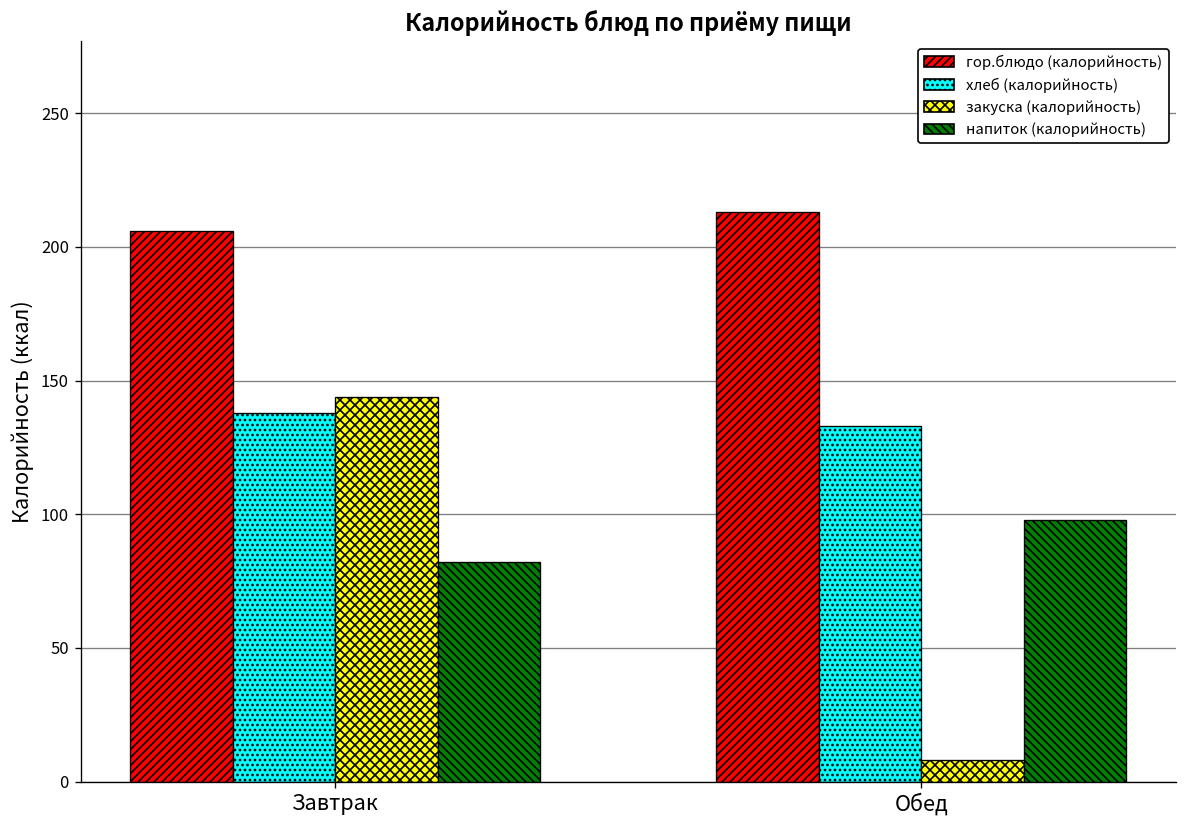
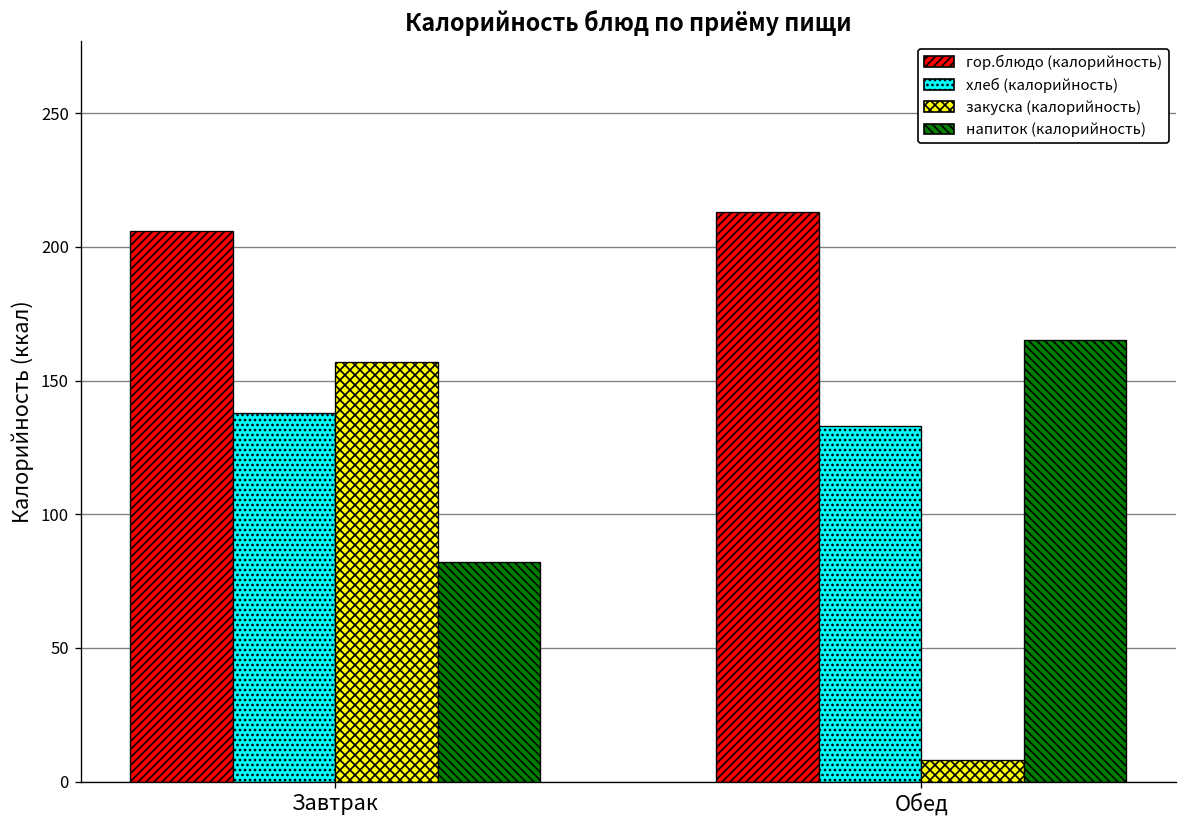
  {
    "гор.блюдо (калорийность)": {
      "Завтрак": 206,
      "Обед": 213
    },
    "хлеб (калорийность)": {
      "Завтрак": 138,
      "Обед": 133
    },
    "закуска (калорийность)": {
-     "Завтрак": 144,
+     "Завтрак": 157,
      "Обед": 8
    },
    "напиток (калорийность)": {
      "Завтрак": 82,
-     "Обед": 98
+     "Обед": 165
    }
  }
